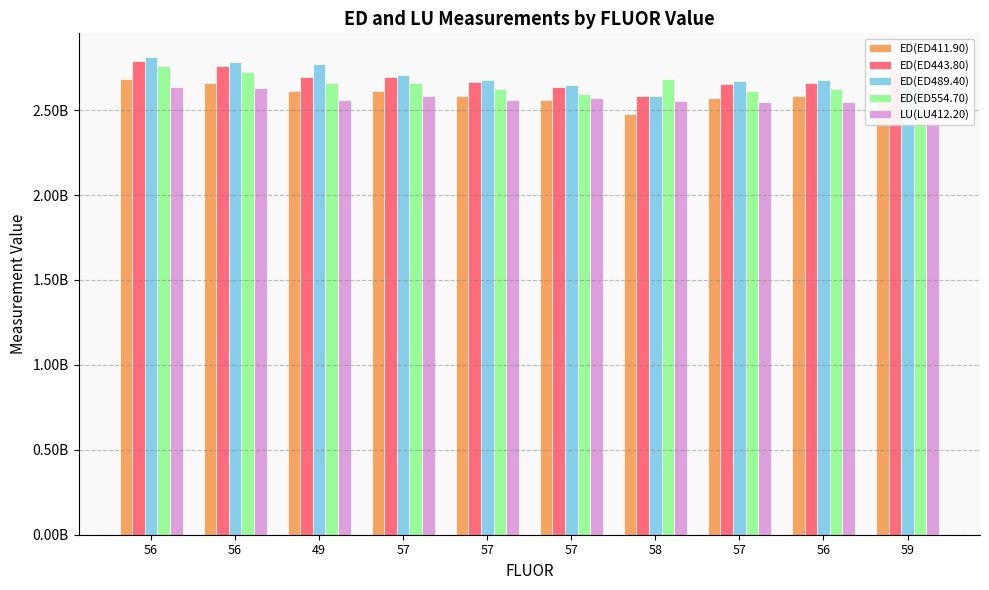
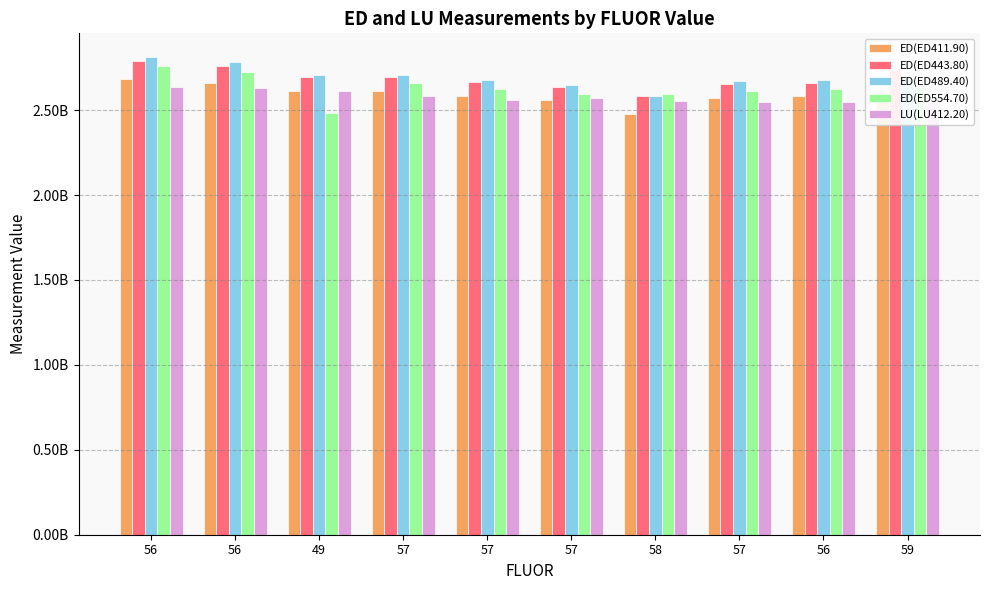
  {
    "ED(ED411.90)": {
      "49": 2610000000,
      "58": 2480000000
    },
    "ED(ED443.80)": {
      "49": 2700000000,
      "58": 2590000000
    },
    "ED(ED489.40)": {
-     "49": 2770000000,
+     "49": 2710000000,
      "58": 2580000000
    },
    "ED(ED554.70)": {
-     "49": 2660000000,
-     "58": 2680000000
+     "49": 2480000000,
+     "58": 2600000000
    },
    "LU(LU412.20)": {
-     "49": 2560000000,
+     "49": 2610000000,
      "58": 2550000000
    }
  }
